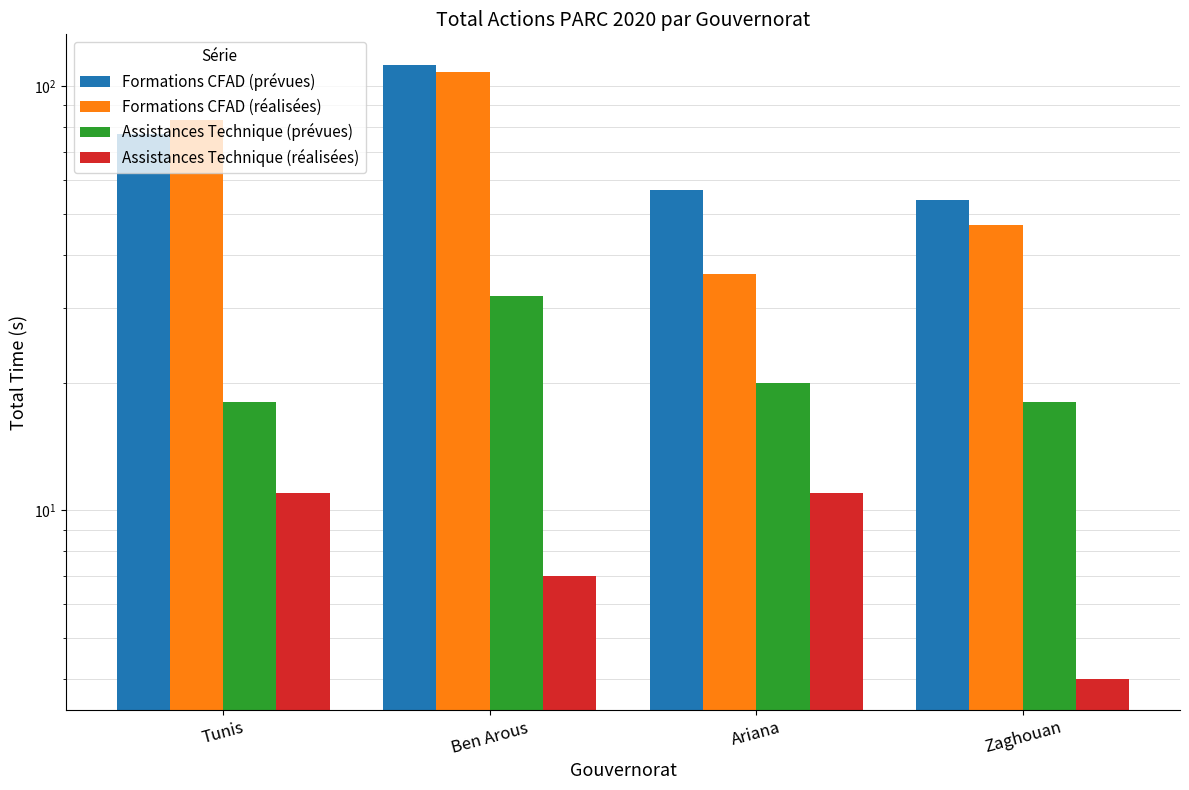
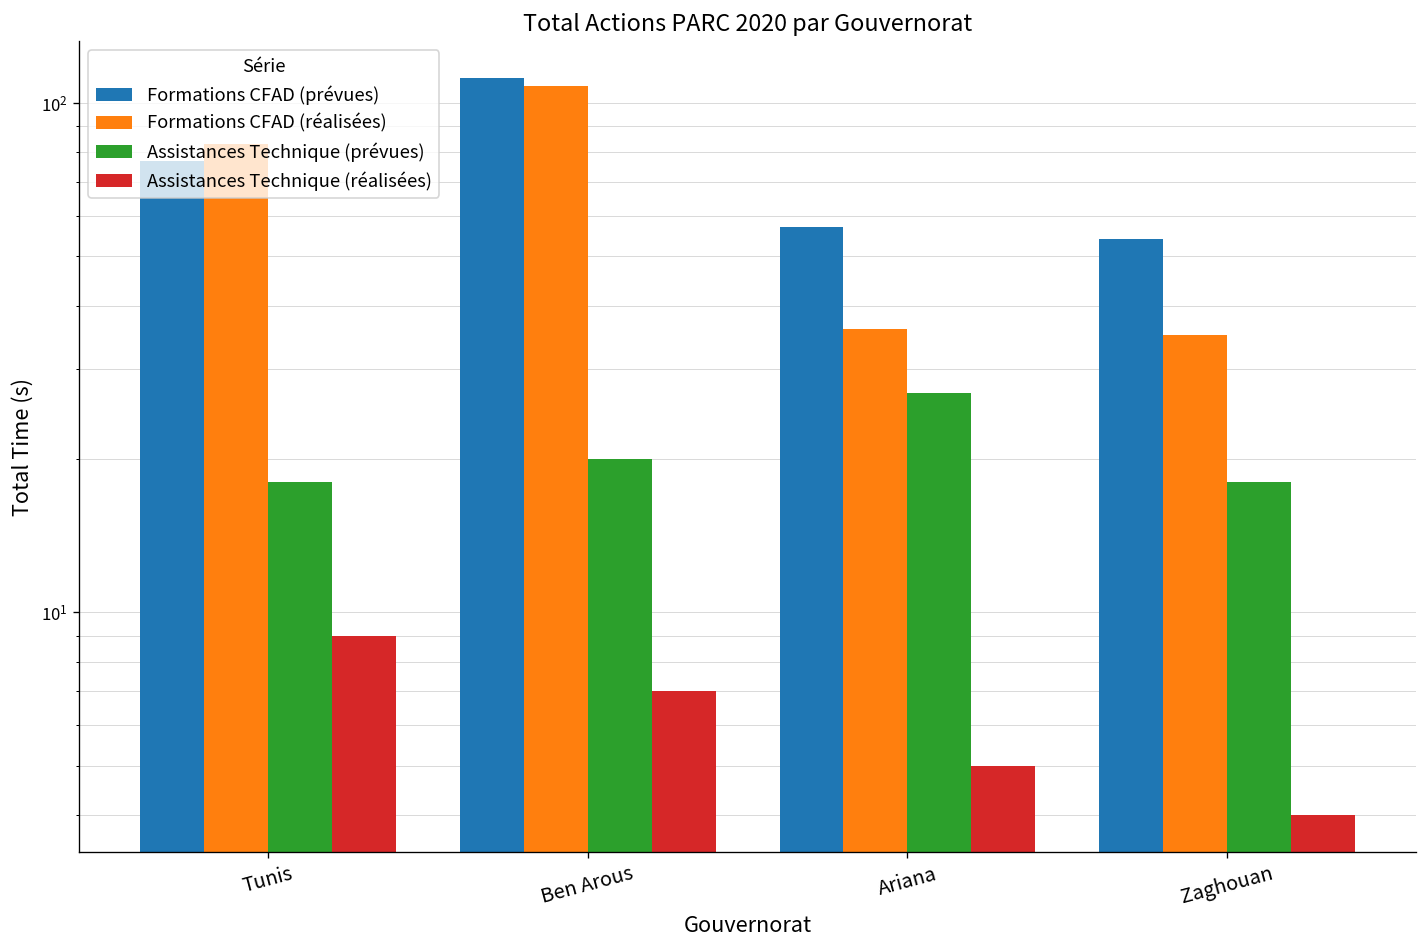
  {
    "Formations CFAD (prévues)": {
      "Ben Arous": 112,
      "Ariana": 57,
      "Zaghouan": 54
    },
    "Formations CFAD (réalisées)": {
      "Ben Arous": 108,
      "Ariana": 36,
-     "Zaghouan": 47
+     "Zaghouan": 35
    },
    "Assistances Technique (prévues)": {
      "Tunis": 18,
-     "Ben Arous": 32,
-     "Ariana": 20,
+     "Ben Arous": 20,
+     "Ariana": 27,
      "Zaghouan": 18
    },
    "Assistances Technique (réalisées)": {
-     "Tunis": 11,
+     "Tunis": 9,
      "Ben Arous": 7,
-     "Ariana": 11,
+     "Ariana": 5,
      "Zaghouan": 4
    }
  }
